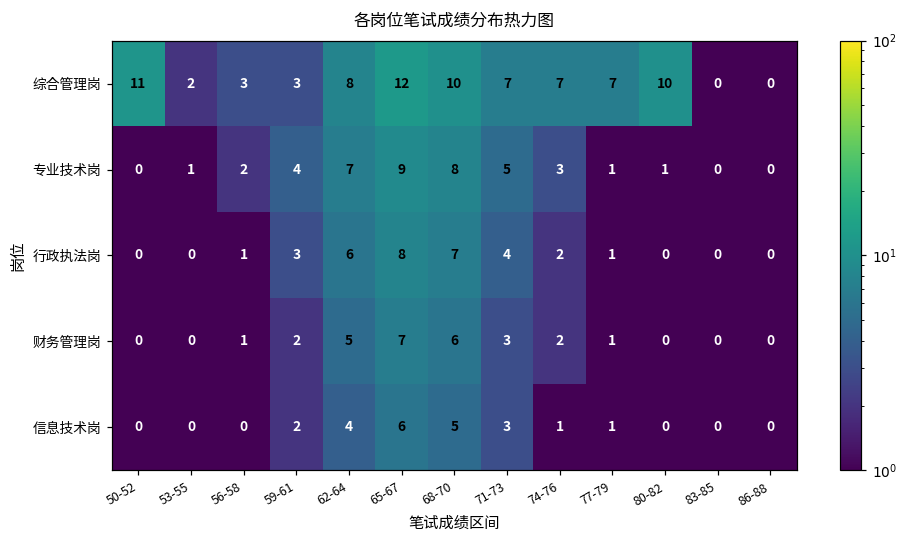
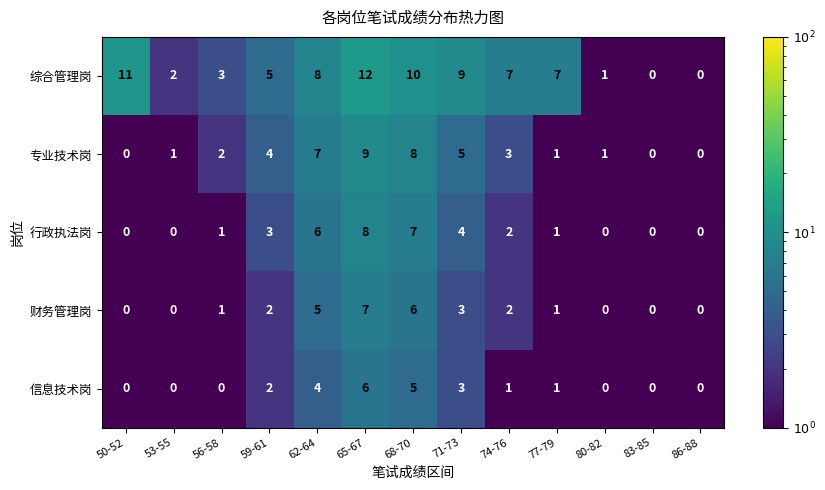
  {
    "综合管理岗": {
      "50-52": 11,
      "53-55": 2,
      "56-58": 3,
-     "59-61": 3,
+     "59-61": 5,
      "62-64": 8,
      "65-67": 12,
      "68-70": 10,
-     "71-73": 7,
+     "71-73": 9,
      "74-76": 7,
      "77-79": 7,
-     "80-82": 10,
+     "80-82": 1,
      "83-85": 0,
      "86-88": 0
    },
    "专业技术岗": {
      "50-52": 0,
      "53-55": 1,
      "56-58": 2,
      "59-61": 4,
      "62-64": 7,
      "65-67": 9,
      "68-70": 8,
      "71-73": 5,
      "74-76": 3,
      "77-79": 1,
      "80-82": 1,
      "83-85": 0,
      "86-88": 0
    },
    "行政执法岗": {
      "50-52": 0,
      "53-55": 0,
      "56-58": 1,
      "59-61": 3,
      "62-64": 6,
      "65-67": 8,
      "68-70": 7,
      "71-73": 4,
      "74-76": 2,
      "77-79": 1,
      "80-82": 0,
      "83-85": 0,
      "86-88": 0
    },
    "财务管理岗": {
      "50-52": 0,
      "53-55": 0,
      "56-58": 1,
      "59-61": 2,
      "62-64": 5,
      "65-67": 7,
      "68-70": 6,
      "71-73": 3,
      "74-76": 2,
      "77-79": 1,
      "80-82": 0,
      "83-85": 0,
      "86-88": 0
    },
    "信息技术岗": {
      "50-52": 0,
      "53-55": 0,
      "56-58": 0,
      "59-61": 2,
      "62-64": 4,
      "65-67": 6,
      "68-70": 5,
      "71-73": 3,
      "74-76": 1,
      "77-79": 1,
      "80-82": 0,
      "83-85": 0,
      "86-88": 0
    }
  }
